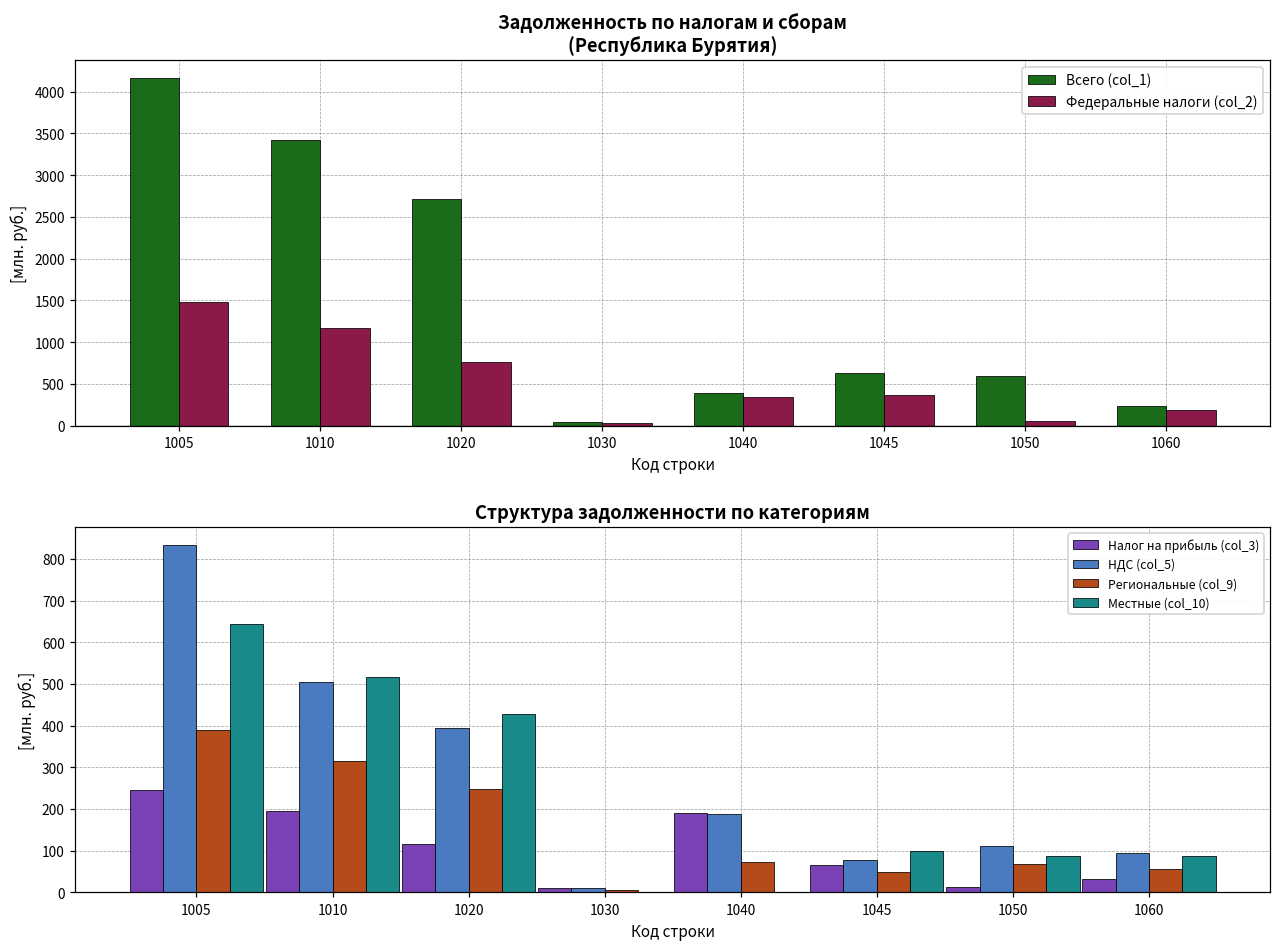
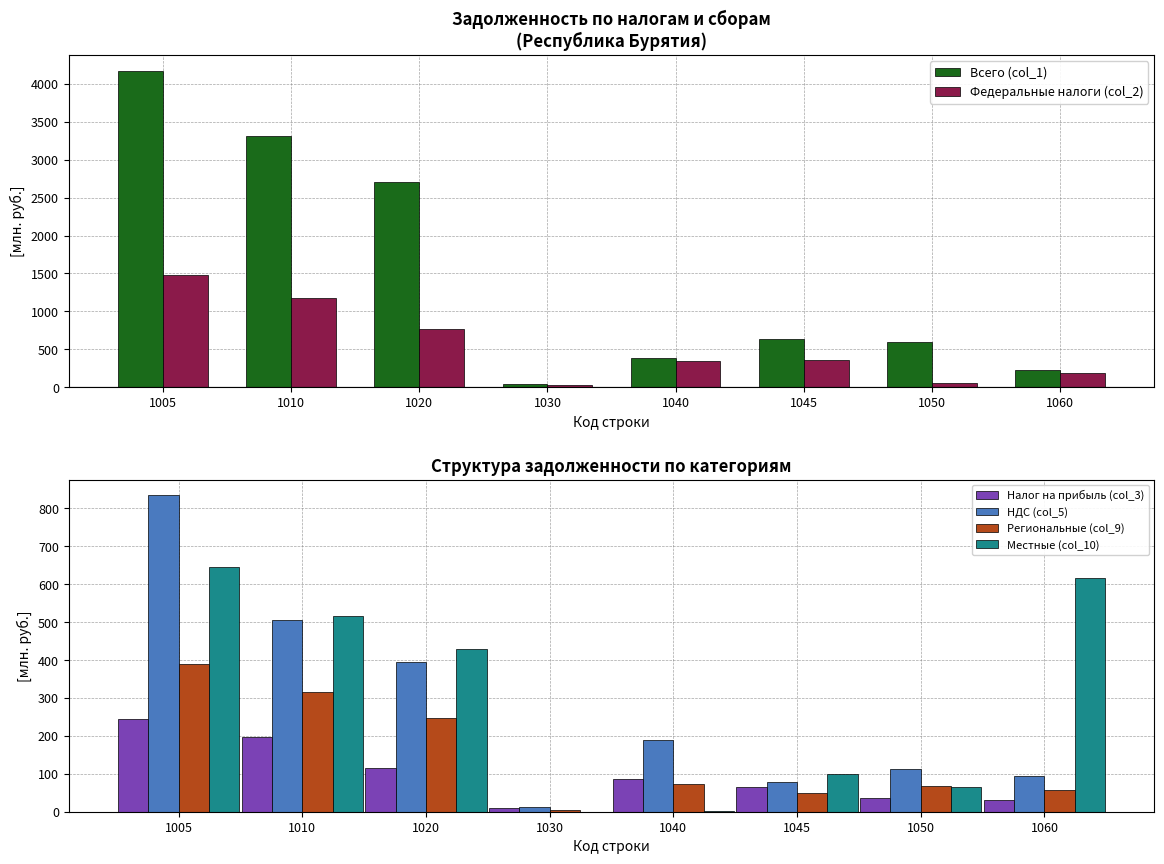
  {
    "Задолженность по налогам и сборам (Республика Бурятия)": {
      "Всего (col_1)": {
        "1005": 4200,
-       "1010": 3400,
+       "1010": 3300,
        "1020": 2700,
        "1030": 0,
        "1040": 400,
        "1045": 600,
        "1050": 600,
        "1060": 200
      },
      "Федеральные налоги (col_2)": {
        "1005": 1500,
        "1010": 1200,
        "1020": 800,
        "1040": 300,
        "1045": 400,
        "1050": 100,
        "1060": 200
      }
    },
    "Структура задолженности по категориям": {
      "Налог на прибыль (col_3)": {
        "1005": 250,
        "1010": 200,
        "1020": 120,
        "1030": 10,
-       "1040": 190,
+       "1040": 90,
        "1045": 70,
-       "1050": 10,
+       "1050": 40,
        "1060": 30
      },
      "НДС (col_5)": {
        "1005": 830,
        "1010": 510,
        "1020": 390,
        "1030": 10,
        "1040": 190,
        "1045": 80,
        "1050": 110,
        "1060": 90
      },
      "Региональные (col_9)": {
        "1005": 390,
        "1010": 320,
        "1020": 250,
        "1040": 70,
        "1045": 50,
        "1050": 70,
        "1060": 60
      },
      "Местные (col_10)": {
        "1005": 640,
        "1010": 520,
        "1020": 430,
        "1045": 100,
-       "1050": 90,
-       "1060": 90
+       "1050": 60,
+       "1060": 620
      }
    }
  }
